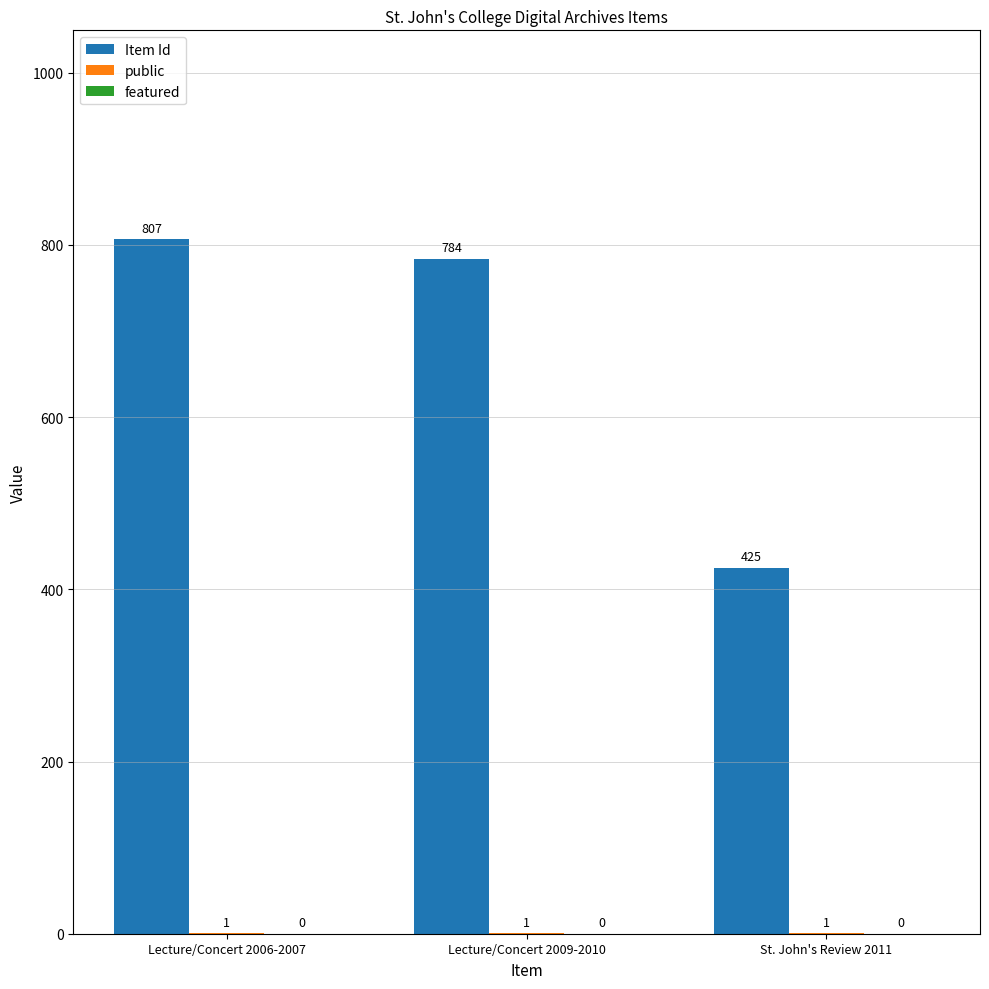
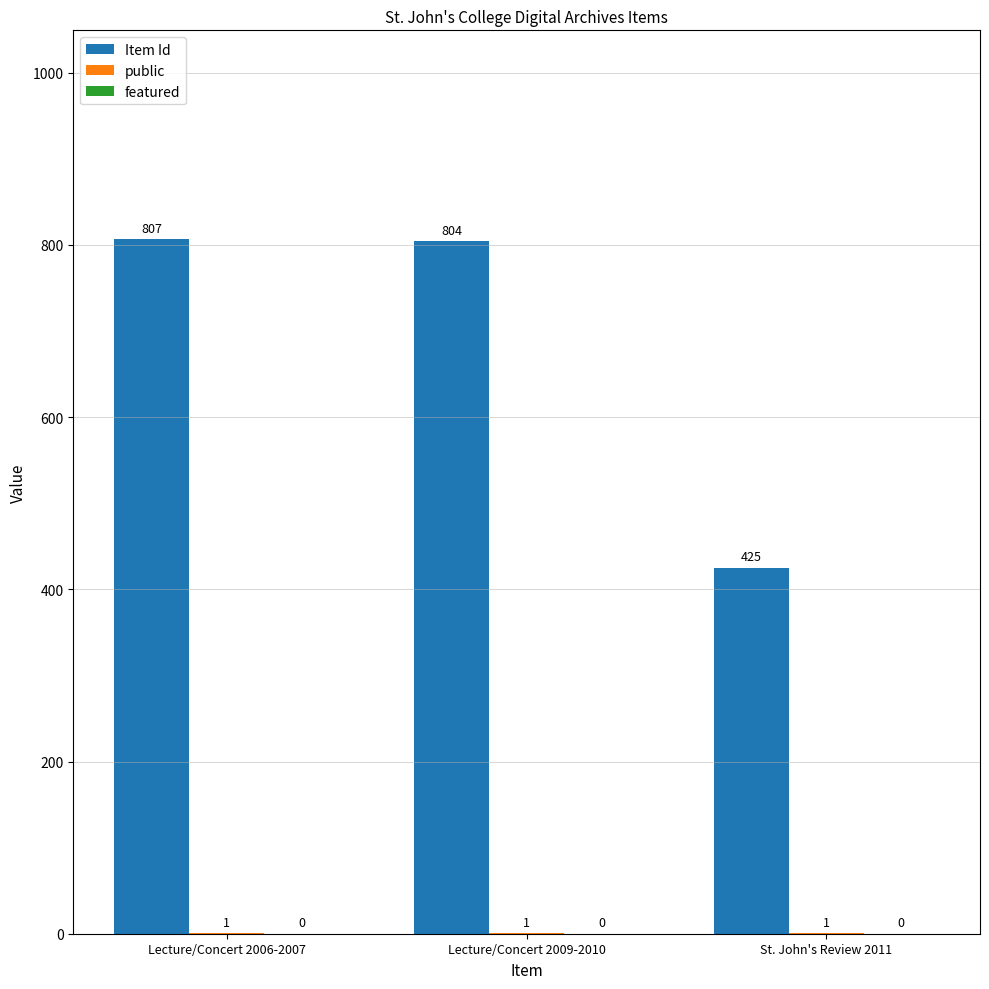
  {
    "Item Id": {
      "Lecture/Concert 2006-2007": 807,
-     "Lecture/Concert 2009-2010": 784,
+     "Lecture/Concert 2009-2010": 804,
      "St. John's Review 2011": 425
    },
    "public": {
      "Lecture/Concert 2006-2007": 1,
      "Lecture/Concert 2009-2010": 1,
      "St. John's Review 2011": 1
    },
    "featured": {
      "Lecture/Concert 2006-2007": 0,
      "Lecture/Concert 2009-2010": 0,
      "St. John's Review 2011": 0
    }
  }
